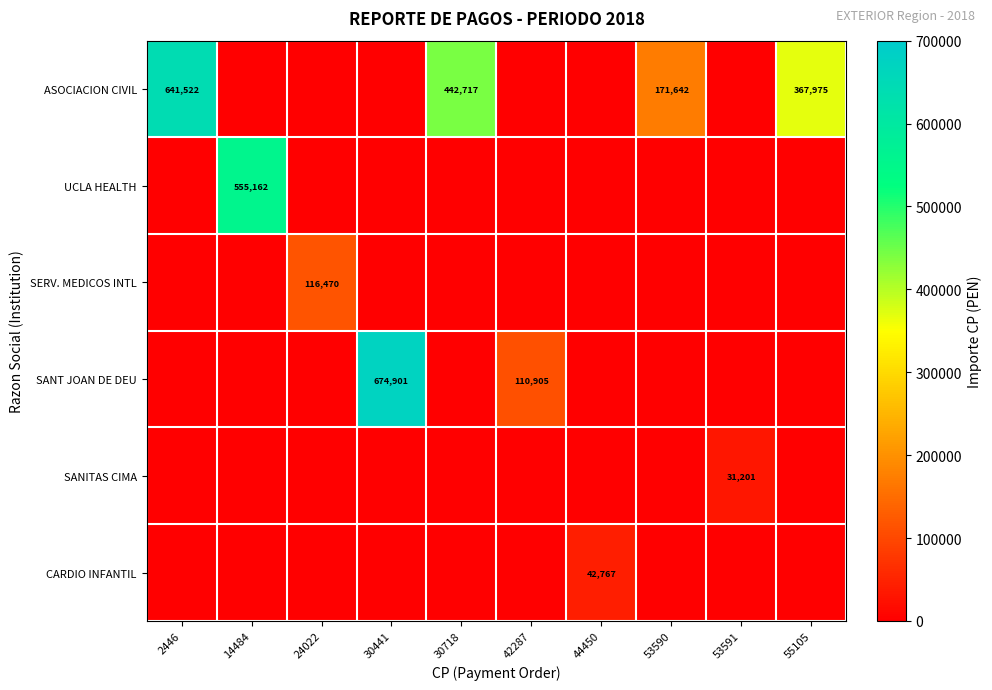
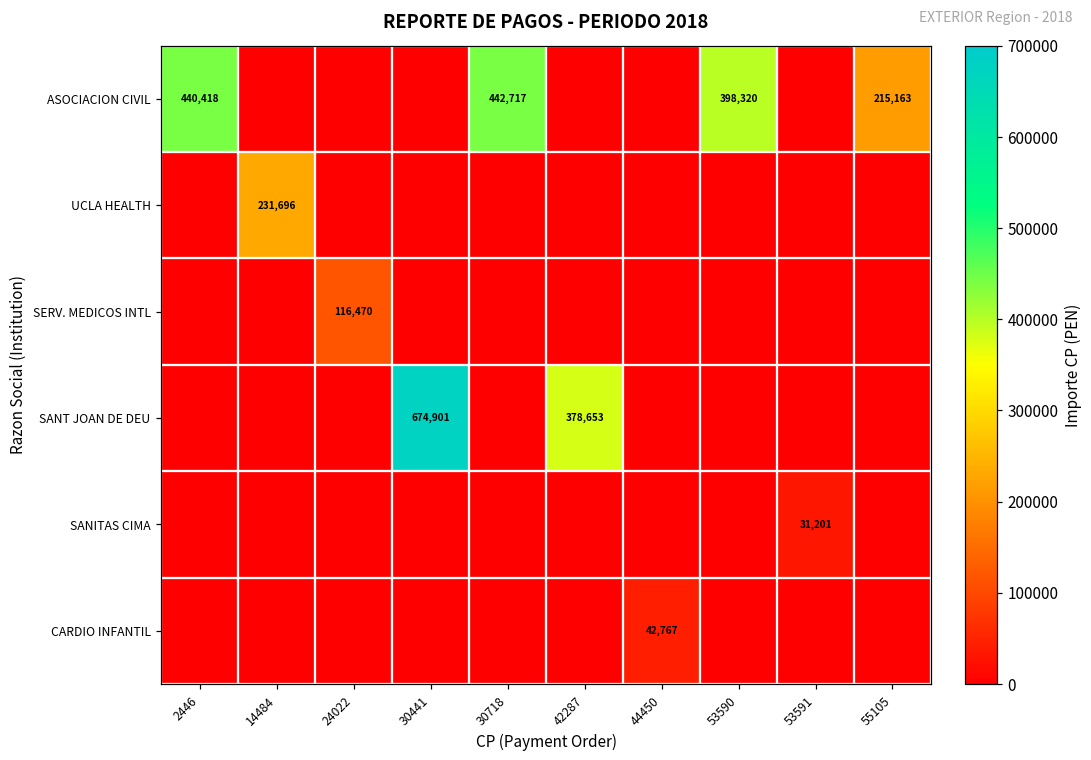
  {
    "ASOCIACION CIVIL": {
-     "2446": "641,522",
+     "2446": "440,418",
      "30718": "442,717",
-     "53590": "171,642",
-     "55105": "367,975"
+     "53590": "398,320",
+     "55105": "215,163"
    },
    "UCLA HEALTH": {
-     "14484": "555,162"
+     "14484": "231,696"
    },
    "SERV. MEDICOS INTL": {
      "24022": "116,470"
    },
    "SANT JOAN DE DEU": {
      "30441": "674,901",
-     "42287": "110,905"
+     "42287": "378,653"
    },
    "SANITAS CIMA": {
      "53591": "31,201"
    },
    "CARDIO INFANTIL": {
      "44450": "42,767"
    }
  }
